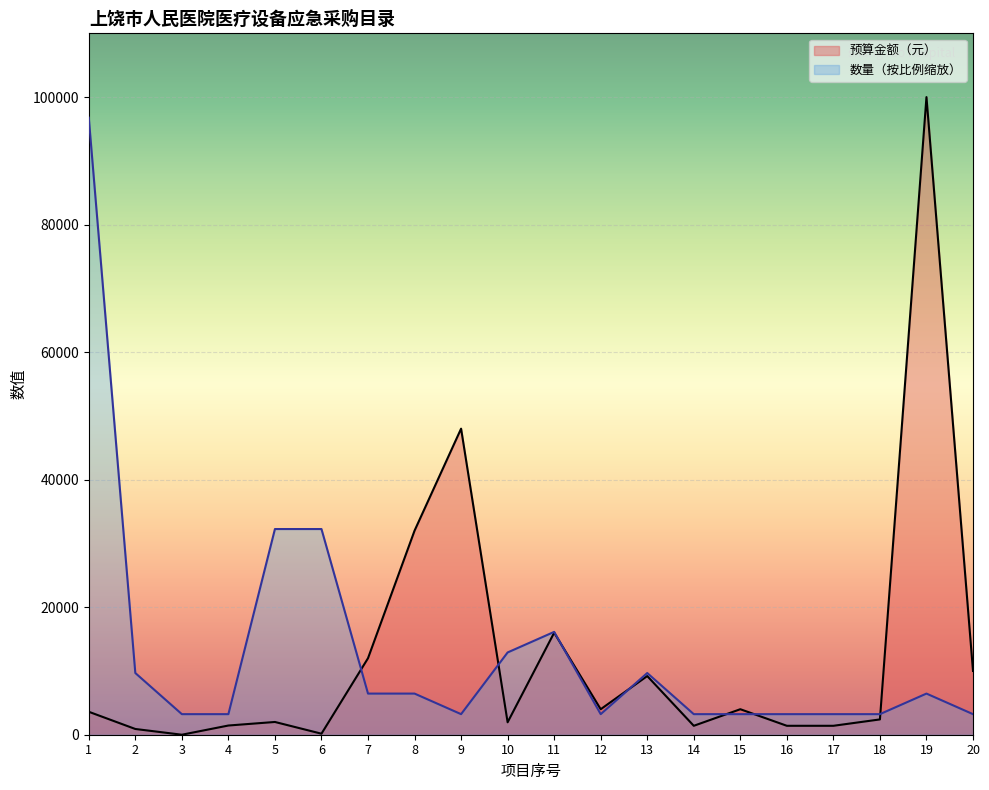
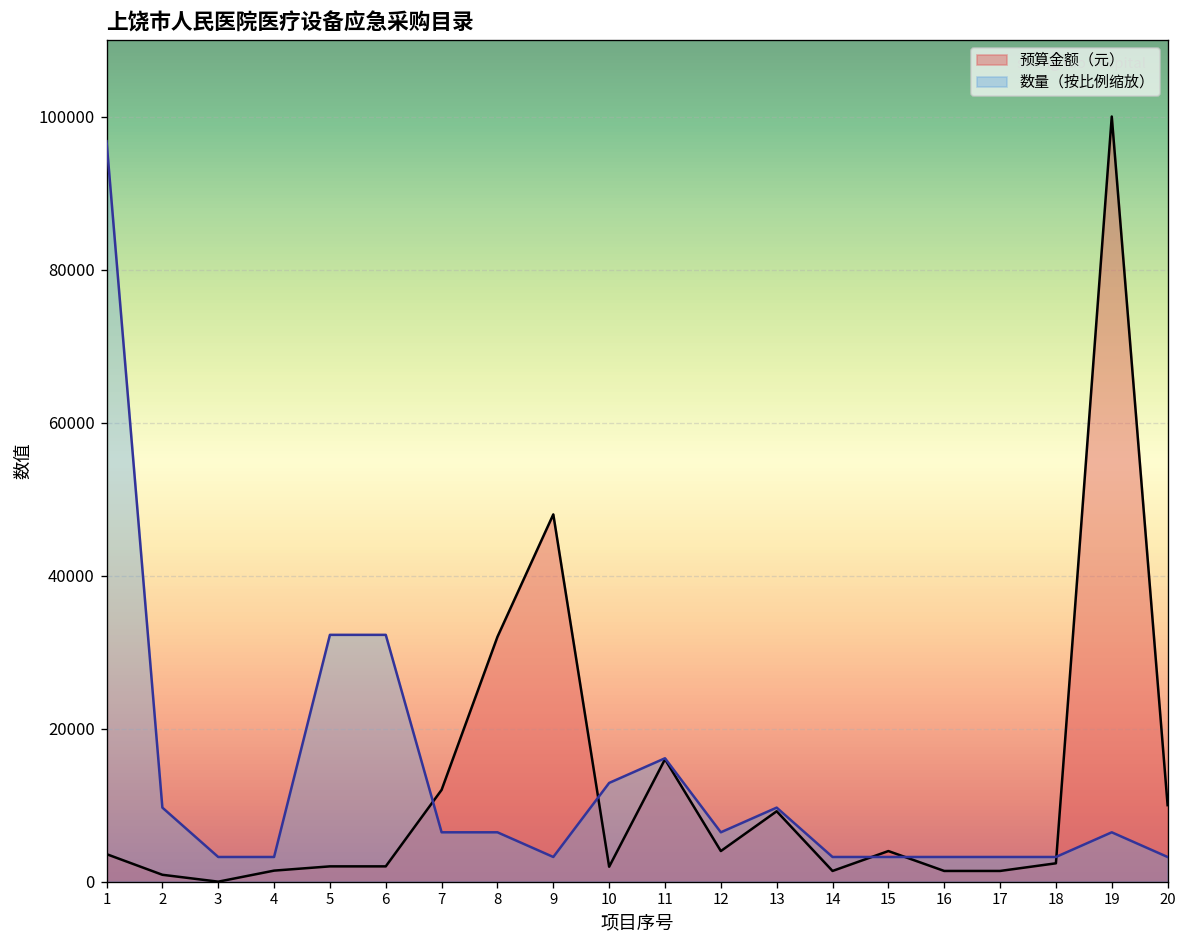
  {
    "预算金额（元）": {
      "1": 4000,
      "2": 1000,
      "3": 0,
      "4": 1000,
      "5": 2000,
-     "6": 0,
+     "6": 2000,
      "7": 12000,
      "8": 32000,
      "9": 48000,
      "10": 2000,
      "12": 4000,
      "13": 9000,
      "14": 1000,
      "15": 4000,
      "16": 1000,
      "17": 1000,
      "18": 2000,
      "19": 100000,
      "20": 10000
    },
    "数量（按比例缩放）": {
      "1": 97000,
      "2": 10000,
      "3": 3000,
      "4": 3000,
      "5": 32000,
      "6": 32000,
      "7": 6000,
      "8": 6000,
      "9": 3000,
      "10": 13000,
-     "12": 3000,
+     "12": 6000,
      "13": 10000,
      "14": 3000,
      "15": 3000,
      "16": 3000,
      "17": 3000,
      "18": 3000,
      "19": 6000,
      "20": 3000
    }
  }
